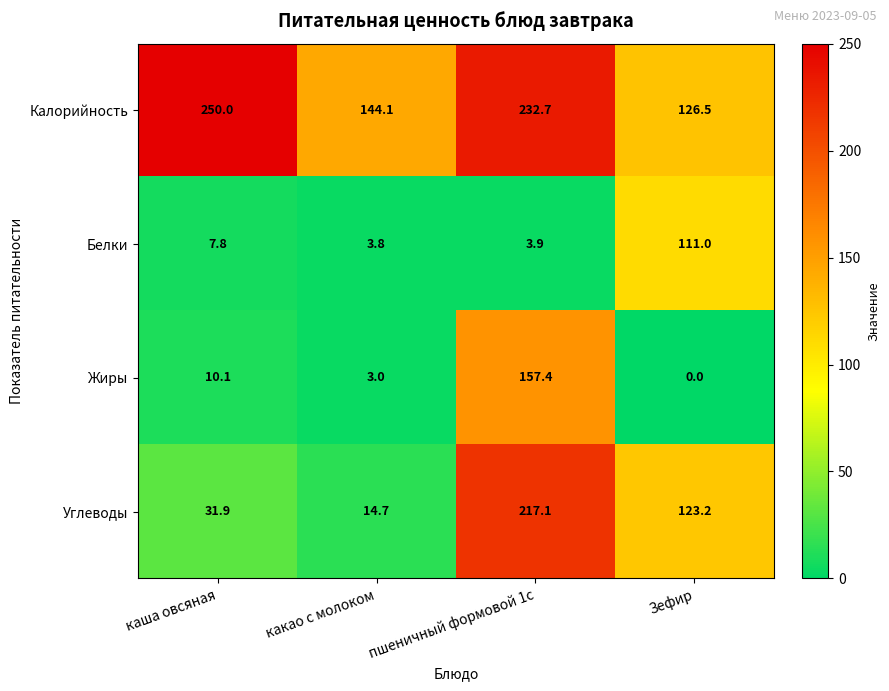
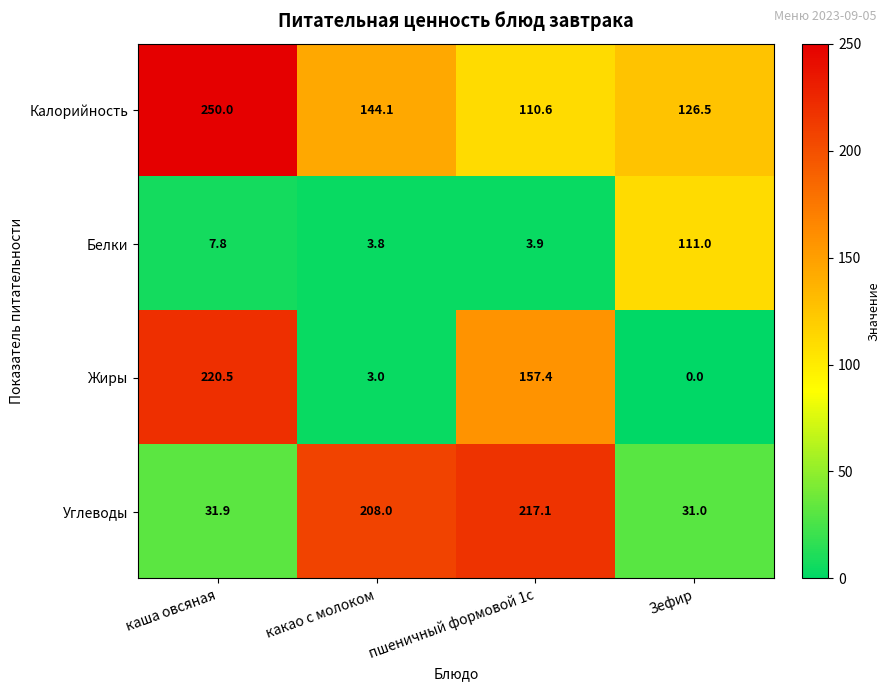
  {
    "Калорийность": {
      "каша овсяная": 250.0,
      "какао с молоком": 144.1,
-     "пшеничный формовой 1с": 232.7,
+     "пшеничный формовой 1с": 110.6,
      "Зефир": 126.5
    },
    "Белки": {
      "каша овсяная": 7.8,
      "какао с молоком": 3.8,
      "пшеничный формовой 1с": 3.9,
      "Зефир": 111.0
    },
    "Жиры": {
-     "каша овсяная": 10.1,
+     "каша овсяная": 220.5,
      "какао с молоком": 3.0,
      "пшеничный формовой 1с": 157.4,
      "Зефир": 0.0
    },
    "Углеводы": {
      "каша овсяная": 31.9,
-     "какао с молоком": 14.7,
+     "какао с молоком": 208.0,
      "пшеничный формовой 1с": 217.1,
-     "Зефир": 123.2
+     "Зефир": 31.0
    }
  }
